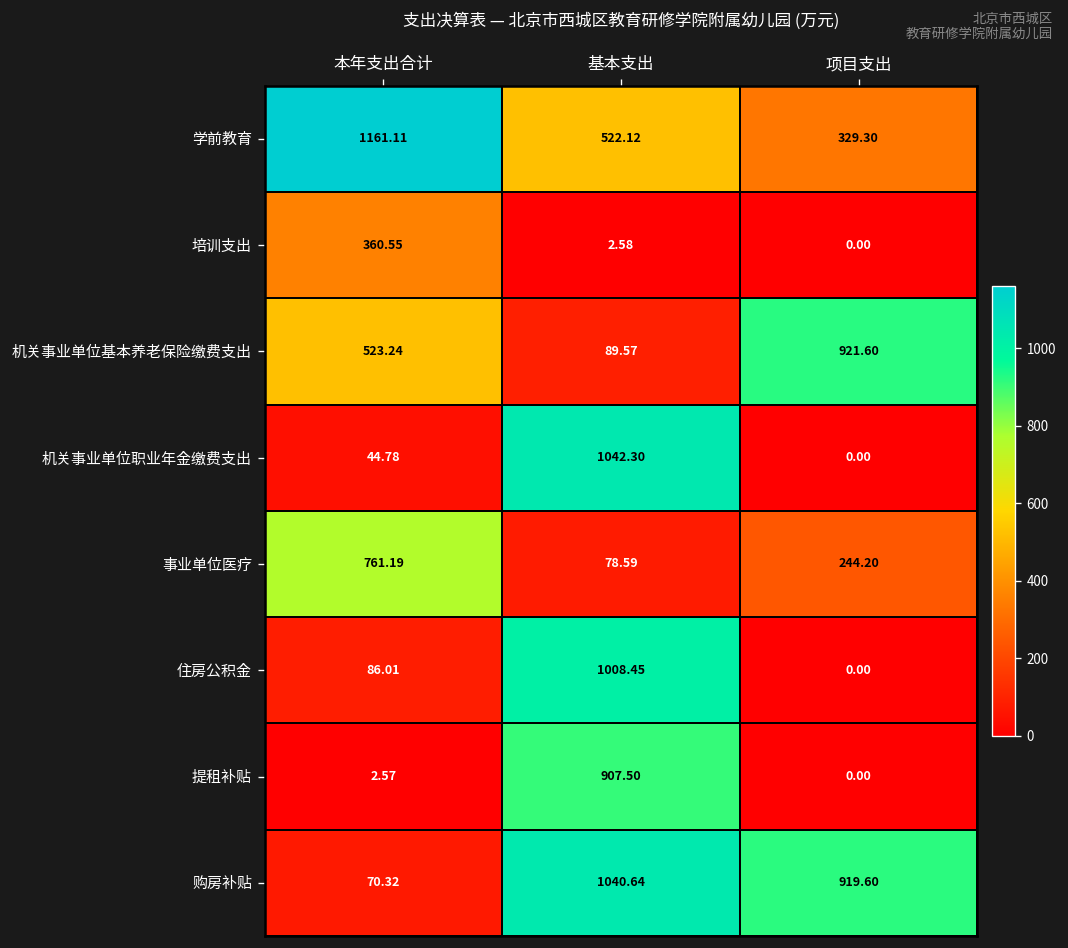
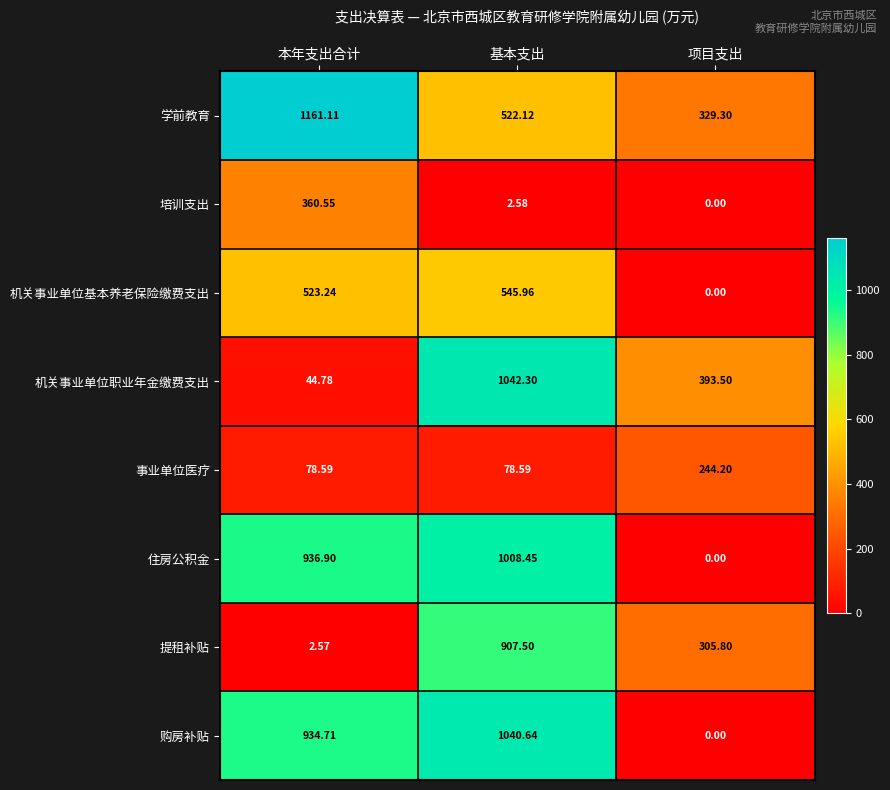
  {
    "学前教育": {
      "本年支出合计": 1161.11,
      "基本支出": 522.12,
      "项目支出": 329.30
    },
    "培训支出": {
      "本年支出合计": 360.55,
      "基本支出": 2.58,
      "项目支出": 0.00
    },
    "机关事业单位基本养老保险缴费支出": {
      "本年支出合计": 523.24,
-     "基本支出": 89.57,
-     "项目支出": 921.60
+     "基本支出": 545.96,
+     "项目支出": 0.00
    },
    "机关事业单位职业年金缴费支出": {
      "本年支出合计": 44.78,
      "基本支出": 1042.30,
-     "项目支出": 0.00
+     "项目支出": 393.50
    },
    "事业单位医疗": {
-     "本年支出合计": 761.19,
+     "本年支出合计": 78.59,
      "基本支出": 78.59,
      "项目支出": 244.20
    },
    "住房公积金": {
-     "本年支出合计": 86.01,
+     "本年支出合计": 936.90,
      "基本支出": 1008.45,
      "项目支出": 0.00
    },
    "提租补贴": {
      "本年支出合计": 2.57,
      "基本支出": 907.50,
-     "项目支出": 0.00
+     "项目支出": 305.80
    },
    "购房补贴": {
-     "本年支出合计": 70.32,
+     "本年支出合计": 934.71,
      "基本支出": 1040.64,
-     "项目支出": 919.60
+     "项目支出": 0.00
    }
  }
